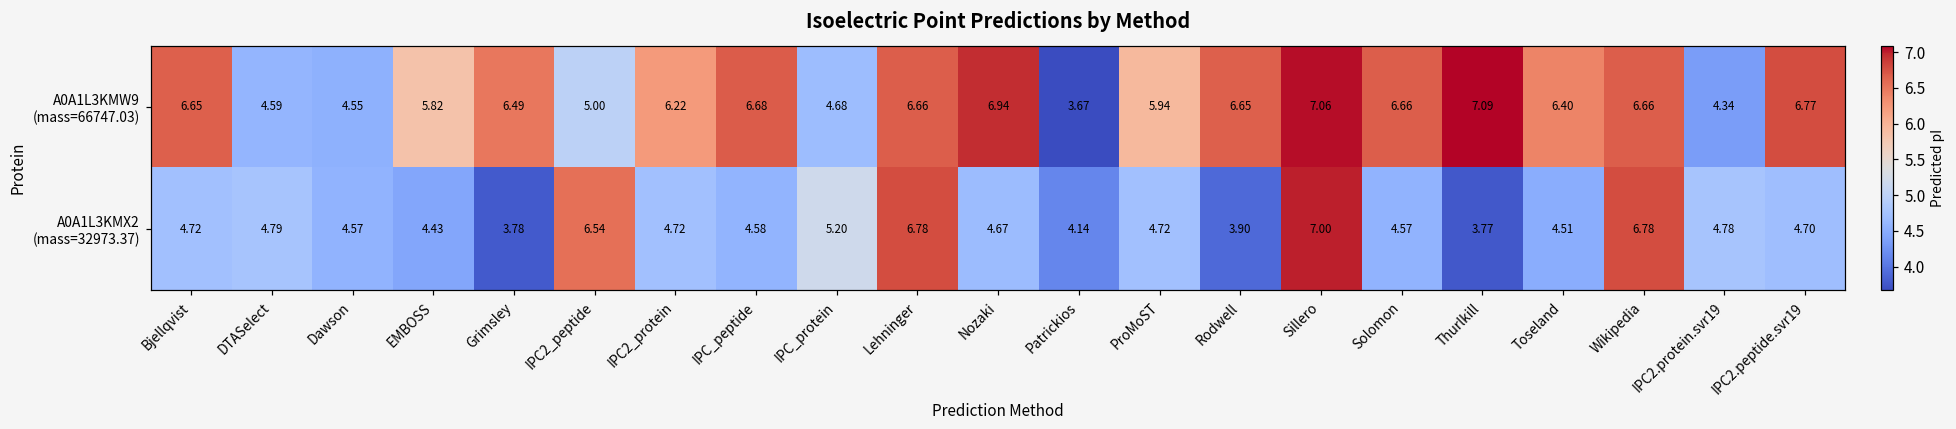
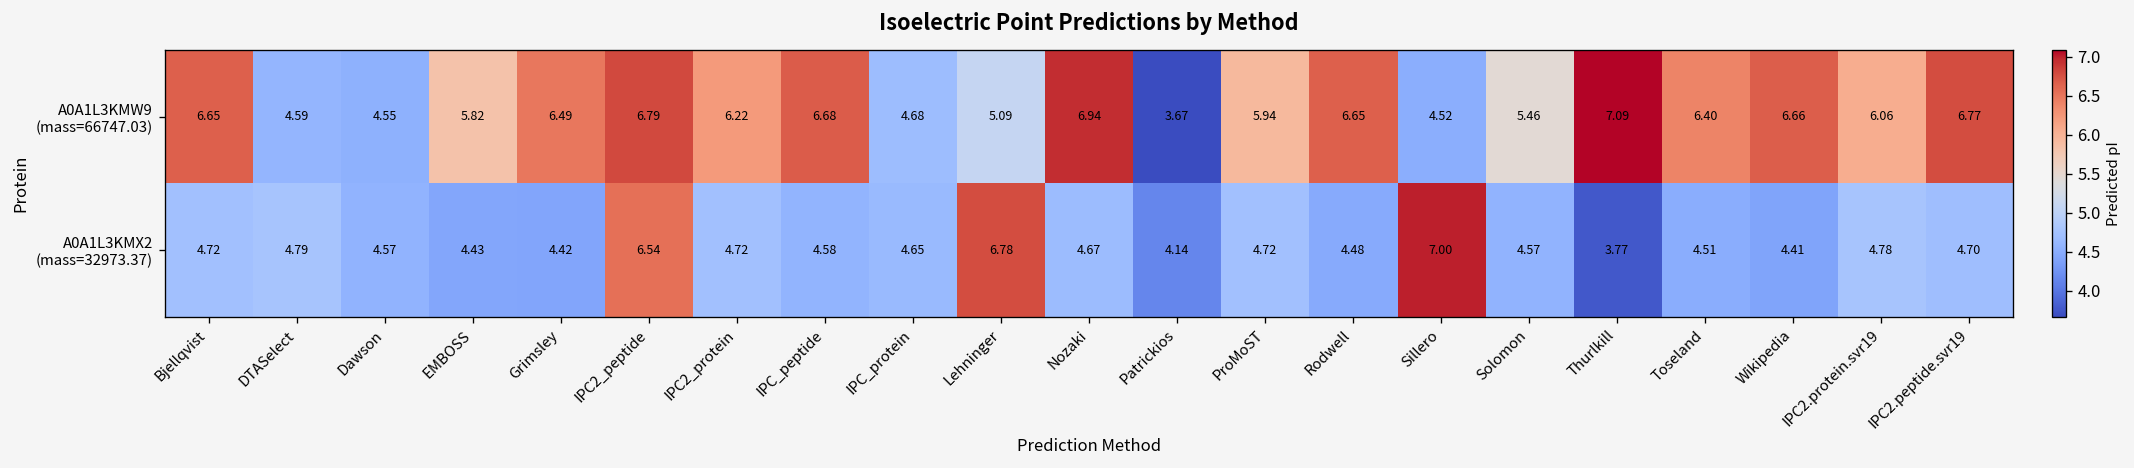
  {
    "A0A1L3KMW9 (mass=66747.03)": {
      "Bjellqvist": 6.65,
      "DTASelect": 4.59,
      "Dawson": 4.55,
      "EMBOSS": 5.82,
      "Grimsley": 6.49,
-     "IPC2_peptide": 5.00,
+     "IPC2_peptide": 6.79,
      "IPC2_protein": 6.22,
      "IPC_peptide": 6.68,
      "IPC_protein": 4.68,
-     "Lehninger": 6.66,
+     "Lehninger": 5.09,
      "Nozaki": 6.94,
      "Patrickios": 3.67,
      "ProMoST": 5.94,
      "Rodwell": 6.65,
-     "Sillero": 7.06,
-     "Solomon": 6.66,
+     "Sillero": 4.52,
+     "Solomon": 5.46,
      "Thurlkill": 7.09,
      "Toseland": 6.40,
      "Wikipedia": 6.66,
-     "IPC2.protein.svr19": 4.34,
+     "IPC2.protein.svr19": 6.06,
      "IPC2.peptide.svr19": 6.77
    },
    "A0A1L3KMX2 (mass=32973.37)": {
      "Bjellqvist": 4.72,
      "DTASelect": 4.79,
      "Dawson": 4.57,
      "EMBOSS": 4.43,
-     "Grimsley": 3.78,
+     "Grimsley": 4.42,
      "IPC2_peptide": 6.54,
      "IPC2_protein": 4.72,
      "IPC_peptide": 4.58,
-     "IPC_protein": 5.20,
+     "IPC_protein": 4.65,
      "Lehninger": 6.78,
      "Nozaki": 4.67,
      "Patrickios": 4.14,
      "ProMoST": 4.72,
-     "Rodwell": 3.90,
+     "Rodwell": 4.48,
      "Sillero": 7.00,
      "Solomon": 4.57,
      "Thurlkill": 3.77,
      "Toseland": 4.51,
-     "Wikipedia": 6.78,
+     "Wikipedia": 4.41,
      "IPC2.protein.svr19": 4.78,
      "IPC2.peptide.svr19": 4.70
    }
  }
